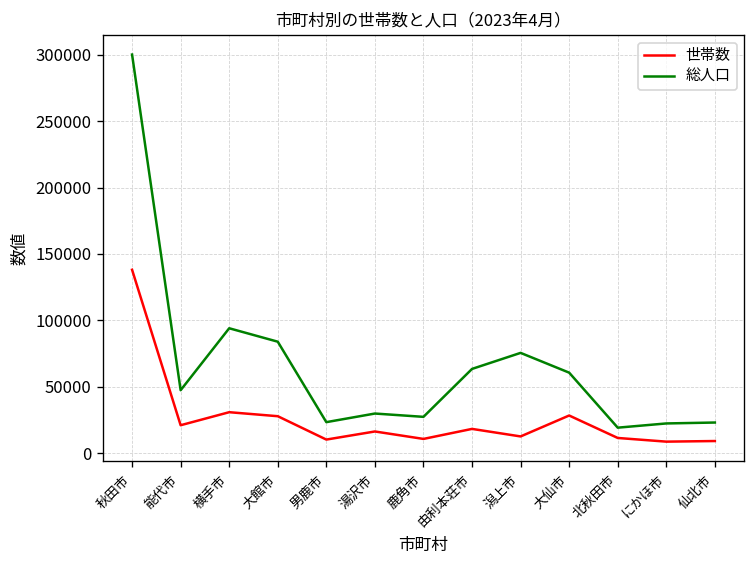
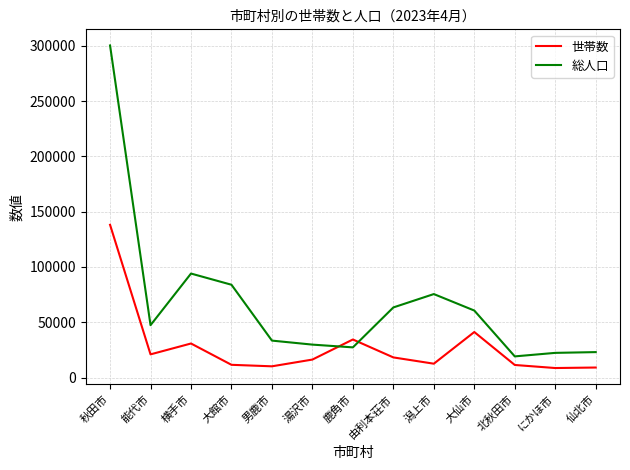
  {
    "世帯数": {
      "秋田市": 138000,
      "能代市": 21000,
      "横手市": 31000,
-     "大館市": 28000,
+     "大館市": 12000,
      "男鹿市": 10000,
      "湯沢市": 16000,
-     "鹿角市": 11000,
+     "鹿角市": 34000,
      "由利本荘市": 18000,
      "潟上市": 13000,
-     "大仙市": 28000,
+     "大仙市": 41000,
      "北秋田市": 11000,
      "にかほ市": 9000,
      "仙北市": 9000
    },
    "総人口": {
      "秋田市": 300000,
      "能代市": 47000,
      "横手市": 94000,
      "大館市": 84000,
-     "男鹿市": 23000,
+     "男鹿市": 33000,
      "湯沢市": 30000,
      "鹿角市": 27000,
      "由利本荘市": 63000,
      "潟上市": 75000,
      "大仙市": 61000,
      "北秋田市": 19000,
      "にかほ市": 22000,
      "仙北市": 23000
    }
  }
